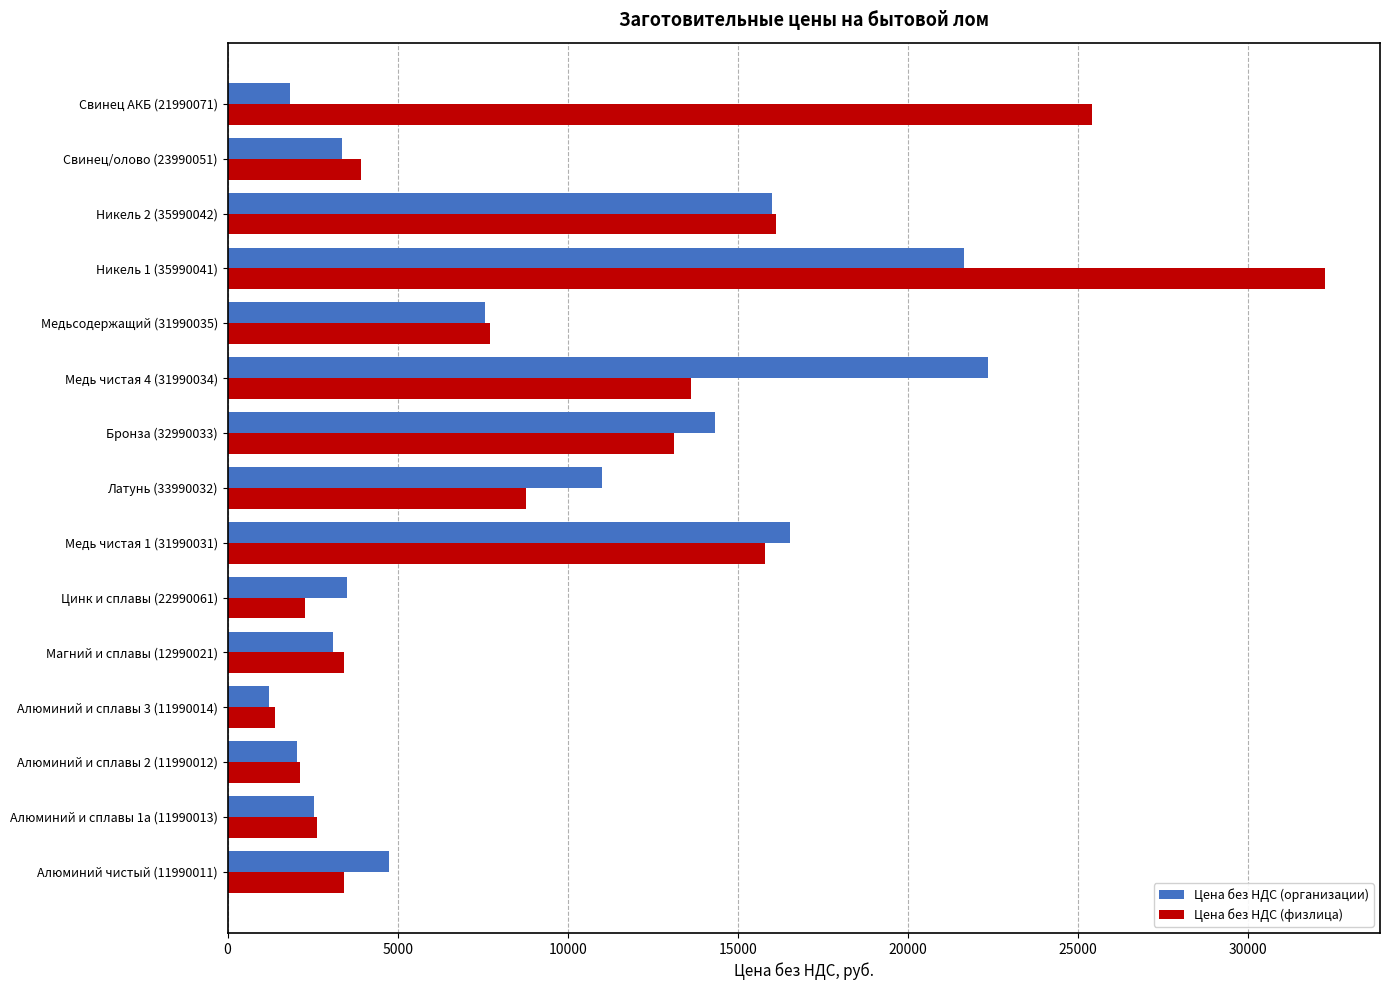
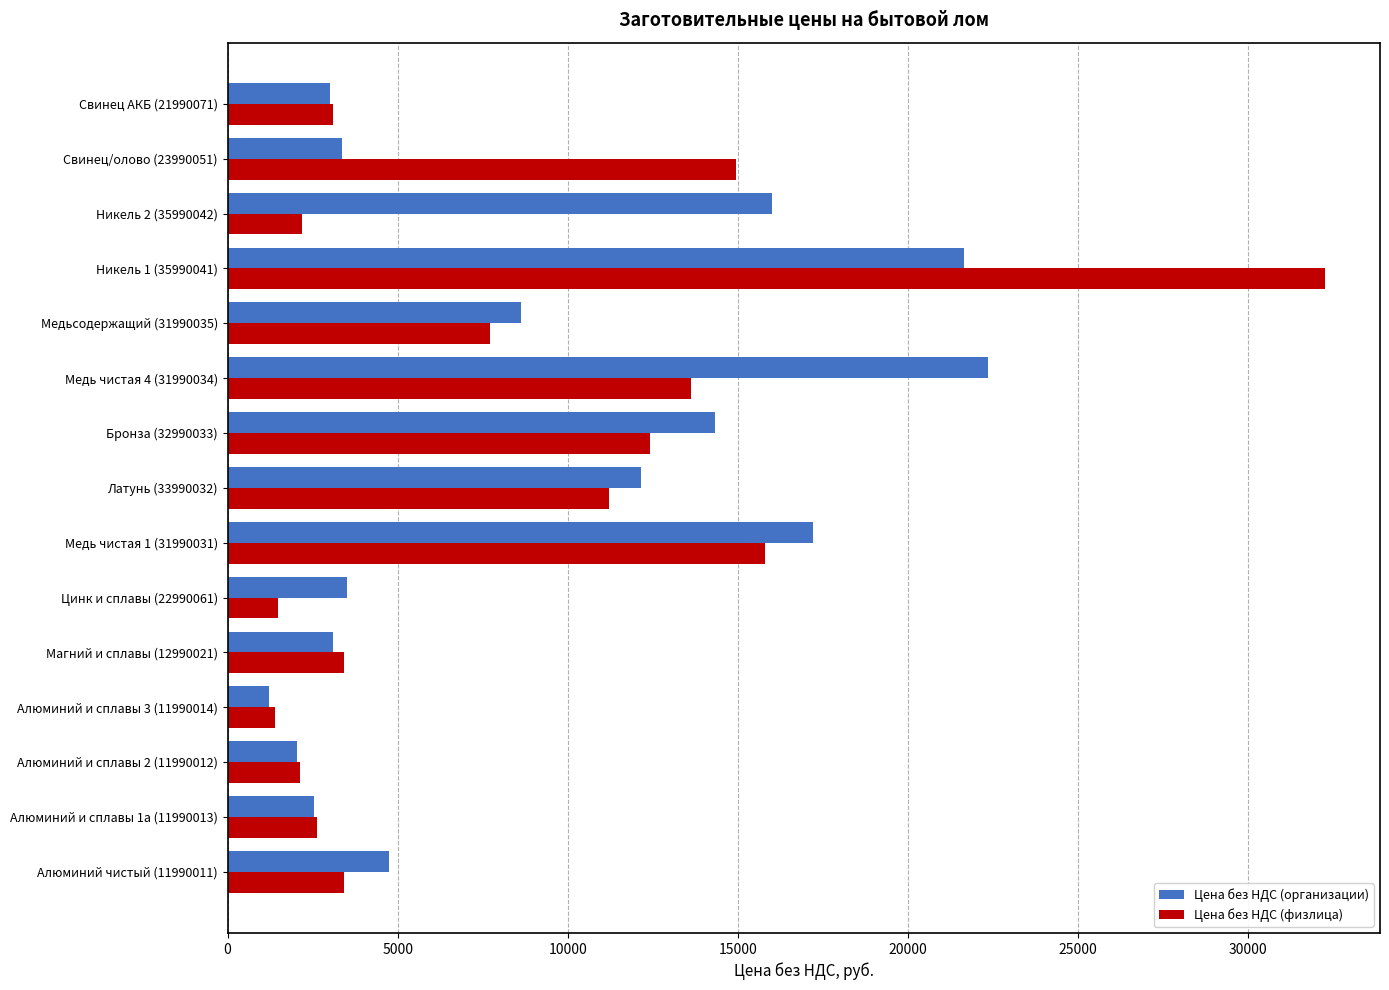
  {
    "Цена без НДС (организации)": {
-     "Свинец АКБ (21990071)": 1800,
+     "Свинец АКБ (21990071)": 3000,
      "Свинец/олово (23990051)": 3400,
      "Никель 2 (35990042)": 16000,
      "Никель 1 (35990041)": 21600,
-     "Медьсодержащий (31990035)": 7600,
+     "Медьсодержащий (31990035)": 8600,
      "Медь чистая 4 (31990034)": 22400,
      "Бронза (32990033)": 14300,
-     "Латунь (33990032)": 11000,
-     "Медь чистая 1 (31990031)": 16500,
+     "Латунь (33990032)": 12100,
+     "Медь чистая 1 (31990031)": 17200,
      "Цинк и сплавы (22990061)": 3500,
      "Магний и сплавы (12990021)": 3100,
      "Алюминий и сплавы 3 (11990014)": 1200,
      "Алюминий и сплавы 2 (11990012)": 2100,
      "Алюминий и сплавы 1а (11990013)": 2500,
      "Алюминий чистый (11990011)": 4700
    },
    "Цена без НДС (физлица)": {
-     "Свинец АКБ (21990071)": 25400,
-     "Свинец/олово (23990051)": 3900,
-     "Никель 2 (35990042)": 16100,
+     "Свинец АКБ (21990071)": 3100,
+     "Свинец/олово (23990051)": 15000,
+     "Никель 2 (35990042)": 2200,
      "Никель 1 (35990041)": 32300,
      "Медьсодержащий (31990035)": 7700,
      "Медь чистая 4 (31990034)": 13600,
-     "Бронза (32990033)": 13100,
-     "Латунь (33990032)": 8800,
+     "Бронза (32990033)": 12400,
+     "Латунь (33990032)": 11200,
      "Медь чистая 1 (31990031)": 15800,
-     "Цинк и сплавы (22990061)": 2300,
+     "Цинк и сплавы (22990061)": 1500,
      "Магний и сплавы (12990021)": 3400,
      "Алюминий и сплавы 3 (11990014)": 1400,
      "Алюминий и сплавы 2 (11990012)": 2100,
      "Алюминий и сплавы 1а (11990013)": 2600,
      "Алюминий чистый (11990011)": 3400
    }
  }
